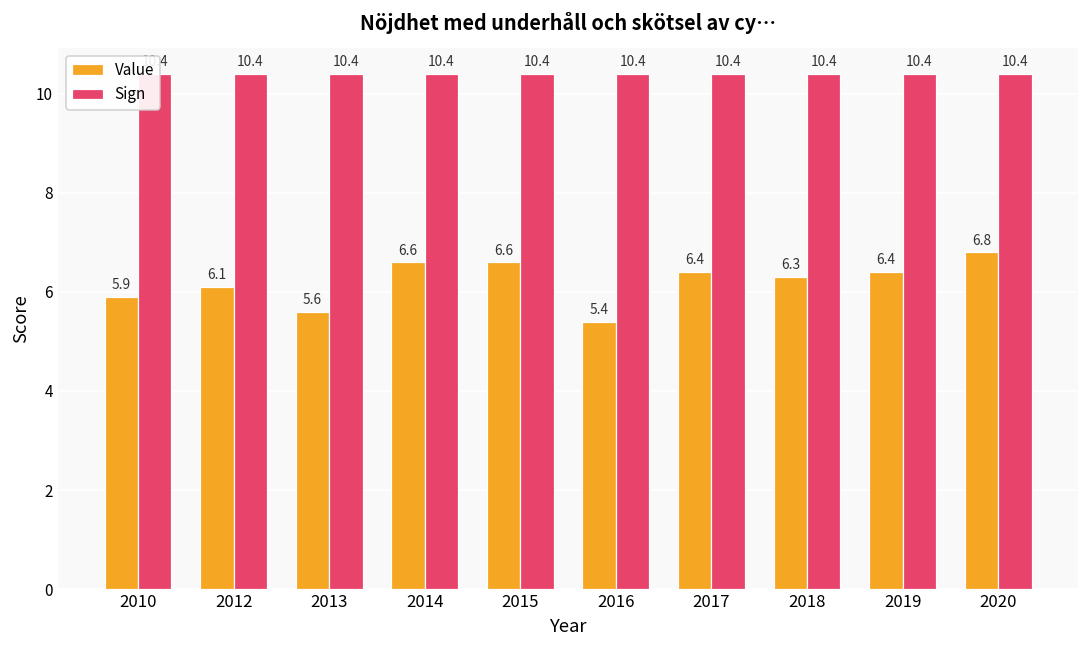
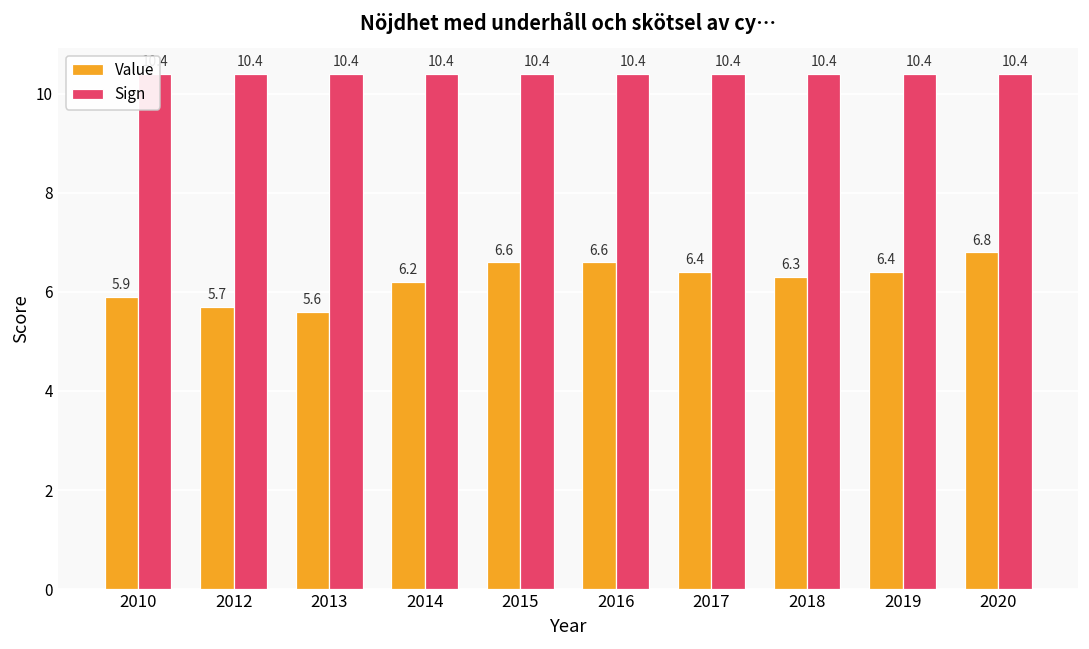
  {
    "Value": {
      "2010": 5.9,
-     "2012": 6.1,
+     "2012": 5.7,
      "2013": 5.6,
-     "2014": 6.6,
+     "2014": 6.2,
      "2015": 6.6,
-     "2016": 5.4,
+     "2016": 6.6,
      "2017": 6.4,
      "2018": 6.3,
      "2019": 6.4,
      "2020": 6.8
    },
    "Sign": {
      "2012": 10.4,
      "2013": 10.4,
      "2014": 10.4,
      "2015": 10.4,
      "2016": 10.4,
      "2017": 10.4,
      "2018": 10.4,
      "2019": 10.4,
      "2020": 10.4
    }
  }
